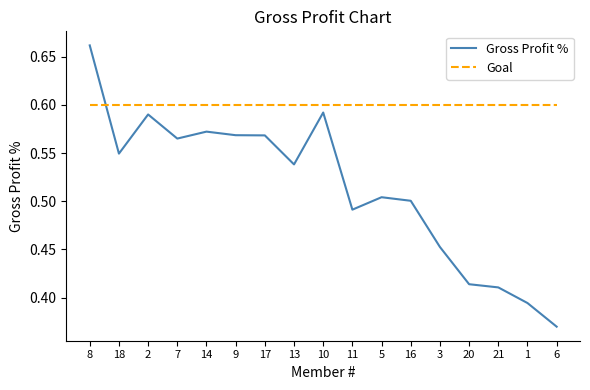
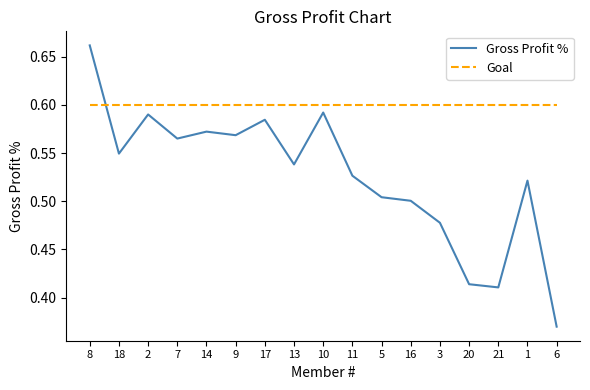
  {
    "Gross Profit %": {
      "8": 0.66,
      "18": 0.55,
      "2": 0.59,
      "7": 0.57,
      "14": 0.57,
      "9": 0.57,
-     "17": 0.57,
+     "17": 0.58,
      "13": 0.54,
      "10": 0.59,
-     "11": 0.49,
+     "11": 0.53,
      "5": 0.50,
      "16": 0.50,
-     "3": 0.45,
+     "3": 0.48,
      "20": 0.41,
      "21": 0.41,
-     "1": 0.39,
+     "1": 0.52,
      "6": 0.37
    },
    "Goal": {
      "8": 0.60,
      "18": 0.60,
      "2": 0.60,
      "7": 0.60,
      "14": 0.60,
      "9": 0.60,
      "17": 0.60,
      "13": 0.60,
      "10": 0.60,
      "11": 0.60,
      "5": 0.60,
      "16": 0.60,
      "3": 0.60,
      "20": 0.60,
      "21": 0.60,
      "1": 0.60,
      "6": 0.60
    }
  }
